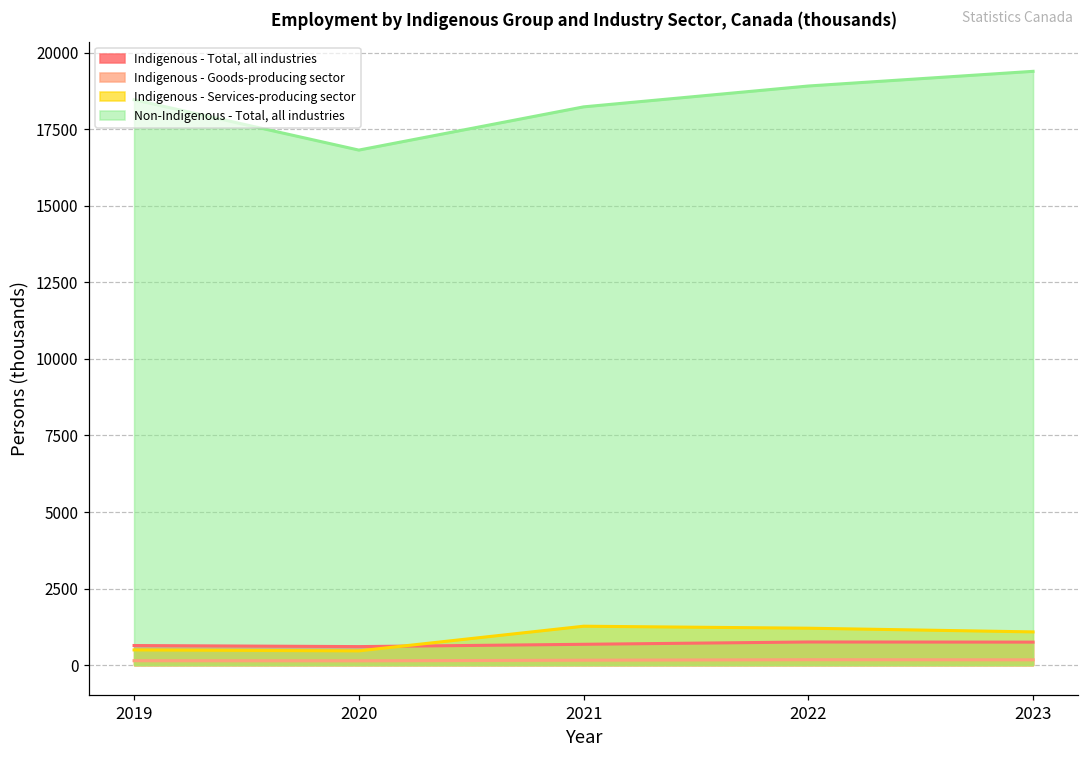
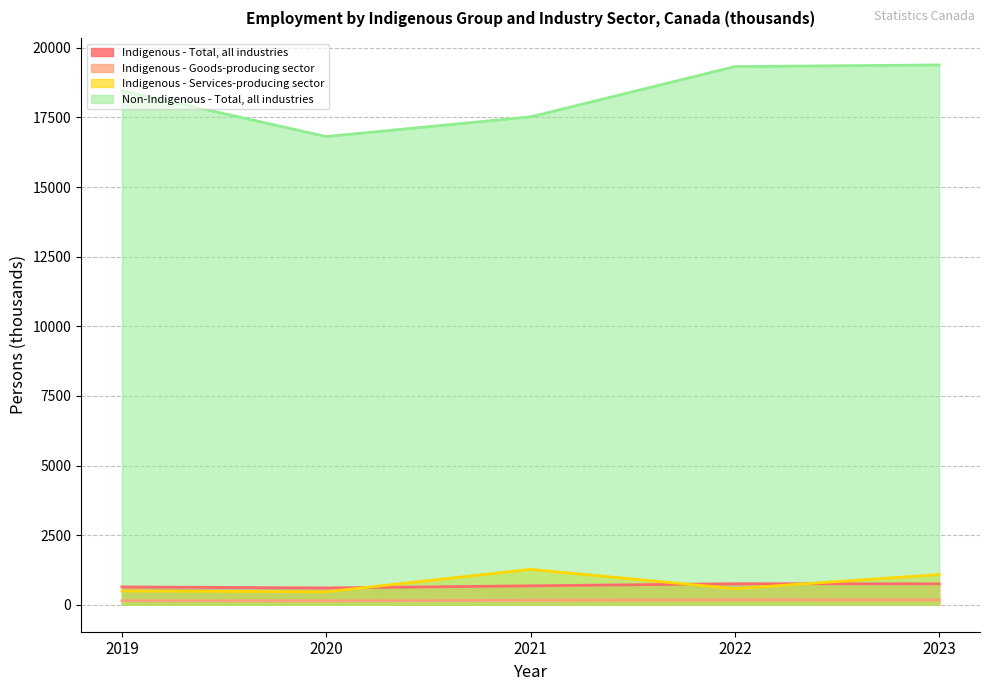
  {
    "Indigenous - Services-producing sector": {
      "2019": 500,
      "2020": 500,
      "2021": 1300,
-     "2022": 1200,
+     "2022": 600,
      "2023": 1100
    },
    "Non-Indigenous - Total, all industries": {
      "2020": 16800,
-     "2021": 18200,
-     "2022": 18900,
+     "2021": 17500,
+     "2022": 19300,
      "2023": 19400
    }
  }
